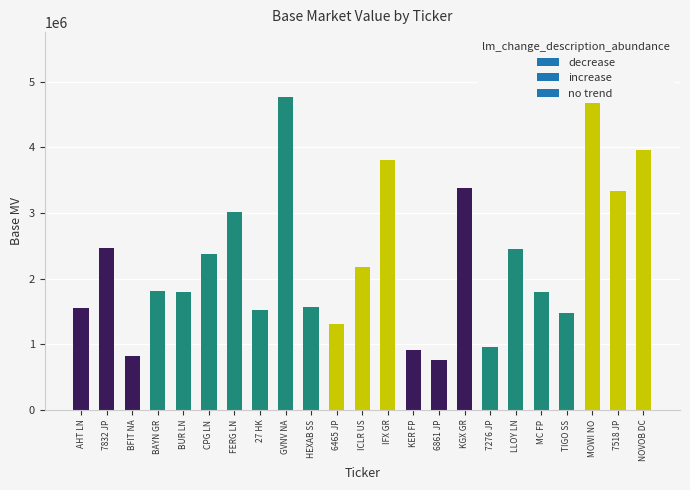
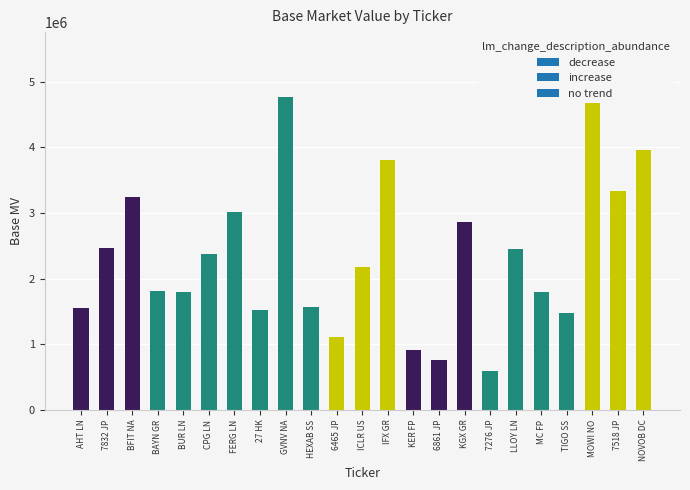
  {
    "AHT LN": 1500000,
    "7832 JP": 2500000,
-   "BFIT NA": 800000,
+   "BFIT NA": 3200000,
    "BAYN GR": 1800000,
    "BUR LN": 1800000,
    "CPG LN": 2400000,
    "FERG LN": 3000000,
    "27 HK": 1500000,
    "GVNV NA": 4800000,
    "HEXAB SS": 1600000,
-   "6465 JP": 1300000,
+   "6465 JP": 1100000,
    "ICLR US": 2200000,
    "IFX GR": 3800000,
    "KER FP": 900000,
    "6861 JP": 800000,
-   "KGX GR": 3400000,
-   "7276 JP": 1000000,
+   "KGX GR": 2900000,
+   "7276 JP": 600000,
    "LLOY LN": 2400000,
    "MC FP": 1800000,
    "TIGO SS": 1500000,
    "7518 JP": 3300000,
    "NOVOB DC": 4000000
  }
